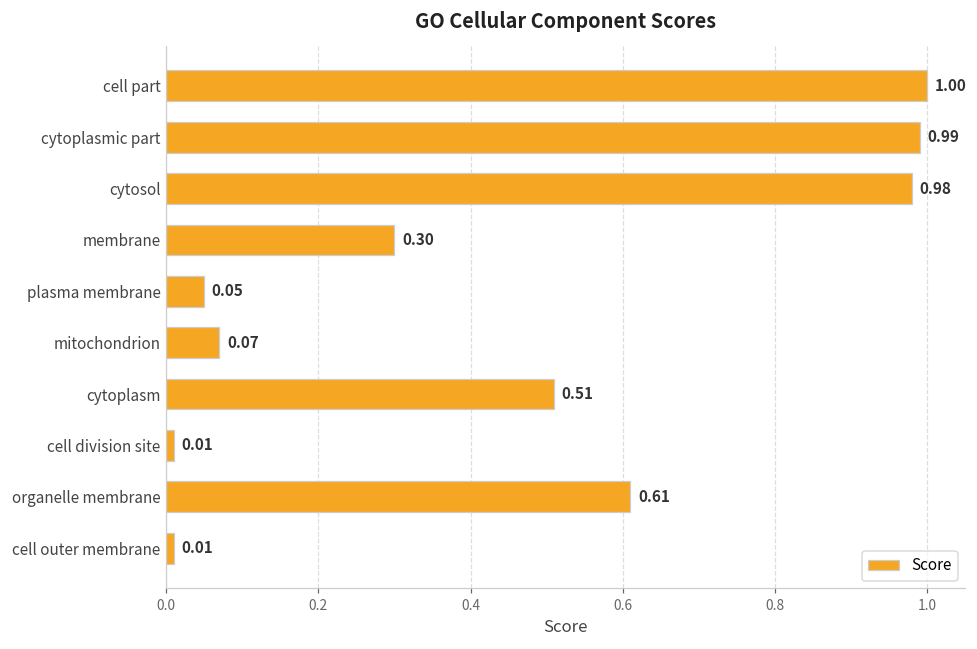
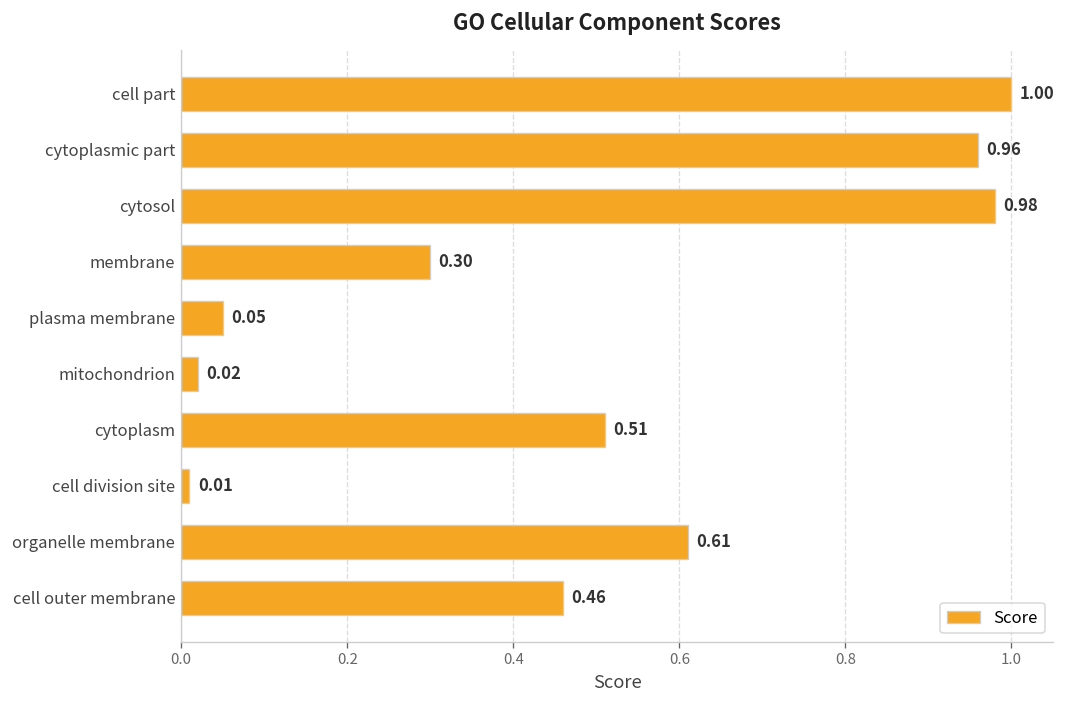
  {
    "cell part": 1.00,
-   "cytoplasmic part": 0.99,
+   "cytoplasmic part": 0.96,
    "cytosol": 0.98,
    "membrane": 0.30,
    "plasma membrane": 0.05,
-   "mitochondrion": 0.07,
+   "mitochondrion": 0.02,
    "cytoplasm": 0.51,
    "cell division site": 0.01,
    "organelle membrane": 0.61,
-   "cell outer membrane": 0.01
+   "cell outer membrane": 0.46
  }
